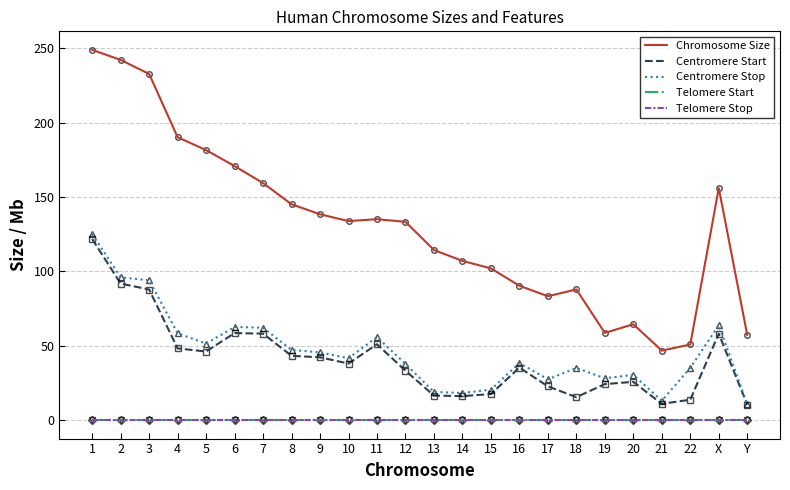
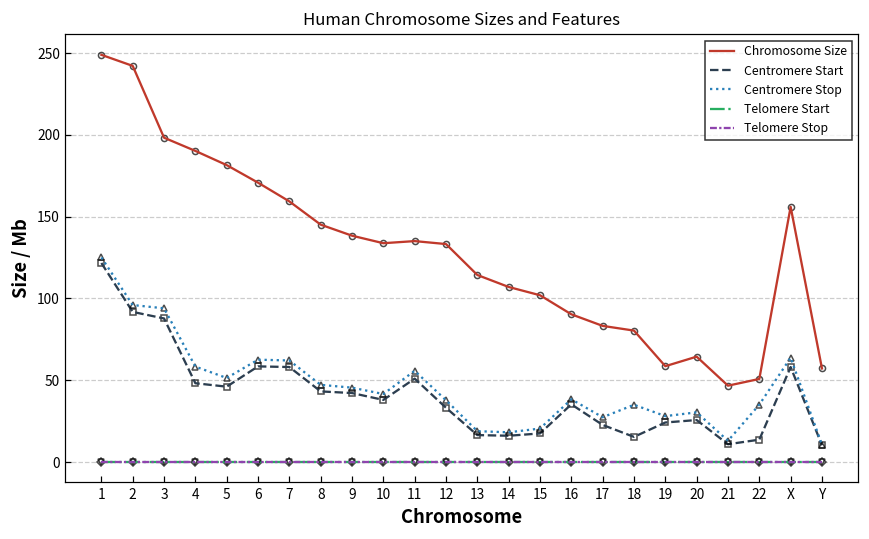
  {
    "Chromosome Size": {
      "1": 249,
      "2": 242,
-     "3": 233,
+     "3": 198,
      "4": 190,
      "5": 182,
      "6": 171,
      "7": 159,
      "8": 145,
      "9": 138,
      "10": 134,
      "11": 135,
      "12": 133,
      "13": 114,
      "14": 107,
      "15": 102,
      "16": 90,
      "17": 83,
-     "18": 88,
+     "18": 80,
      "19": 59,
      "20": 64,
      "21": 47,
      "22": 51,
      "X": 156,
      "Y": 57
    },
    "Centromere Start": {
      "1": 122,
      "2": 92,
      "3": 88,
      "4": 48,
      "5": 46,
      "6": 59,
      "7": 58,
      "8": 43,
      "9": 42,
      "10": 38,
      "11": 51,
      "12": 33,
      "13": 17,
      "14": 16,
      "15": 18,
      "16": 35,
      "17": 23,
      "18": 15,
      "19": 24,
      "20": 26,
      "21": 11,
      "22": 14,
      "X": 58
    },
    "Centromere Stop": {
      "1": 125,
      "2": 96,
      "3": 94,
      "4": 58,
      "5": 51,
      "6": 63,
      "7": 62,
      "8": 47,
      "9": 46,
      "10": 42,
      "11": 56,
      "12": 38,
      "13": 19,
      "14": 18,
      "15": 21,
      "16": 38,
      "17": 27,
      "18": 35,
      "19": 28,
      "20": 30,
      "21": 13,
      "22": 35,
      "X": 64
    },
    "Telomere Stop": {
      "1": 0,
      "2": 0,
      "3": 0,
      "4": 0,
      "5": 0,
      "6": 0,
      "7": 0,
      "8": 0,
      "9": 0,
      "10": 0,
      "11": 0,
      "12": 0,
      "13": 0,
      "14": 0,
      "15": 0,
      "16": 0,
      "17": 0,
      "18": 0,
      "19": 0,
      "20": 0,
      "21": 0,
      "22": 0,
      "X": 0,
      "Y": 0
    }
  }
